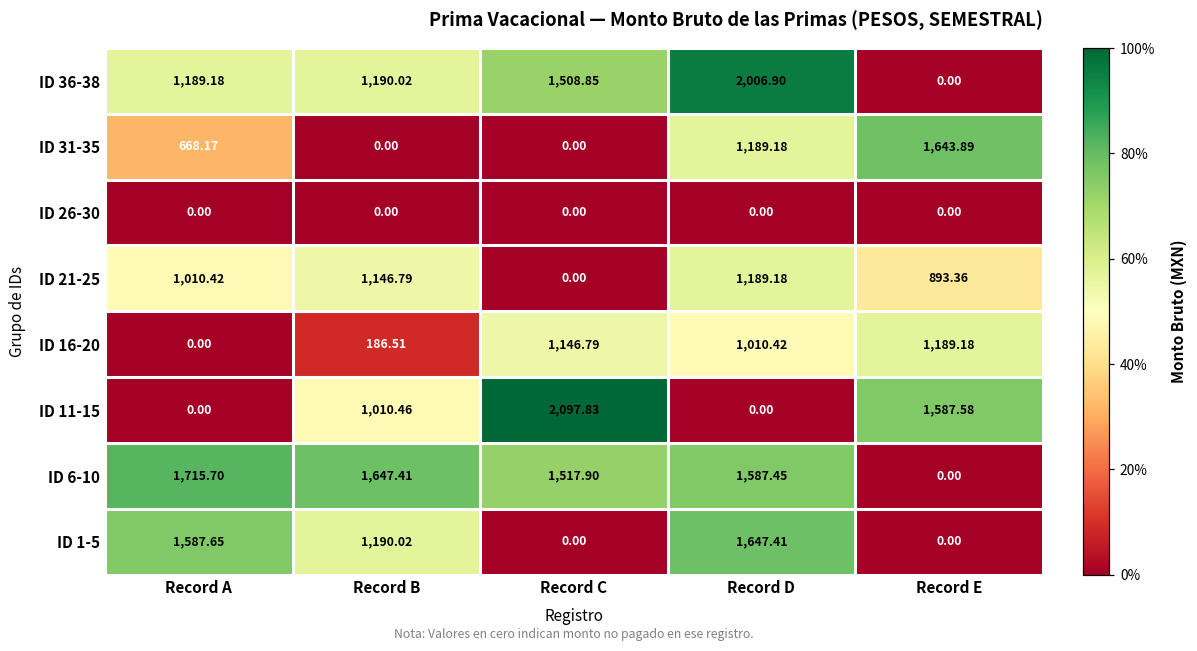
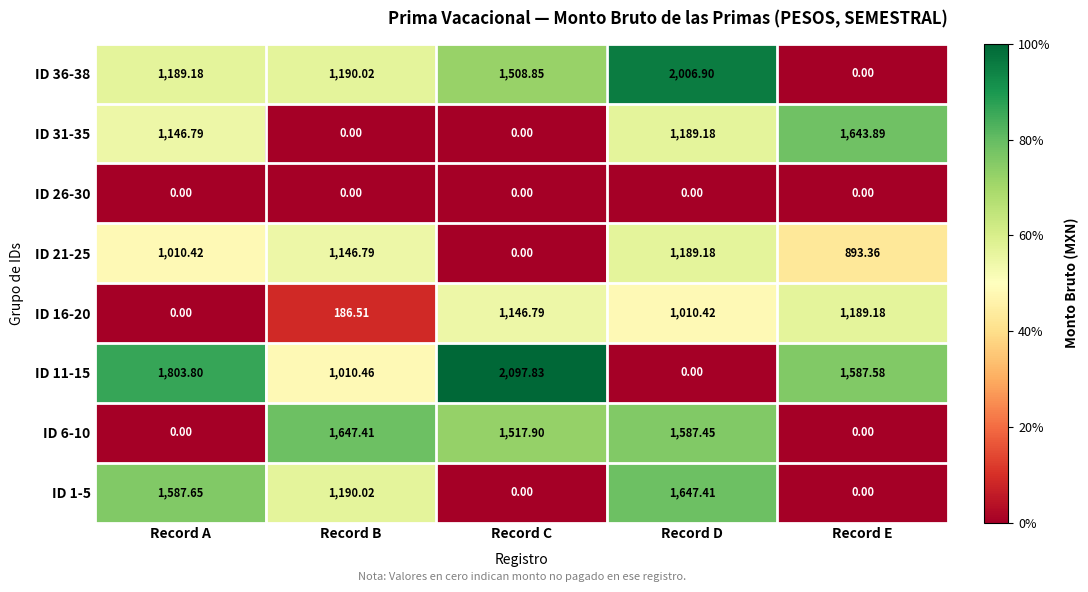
  {
    "ID 36-38": {
      "Record A": "1,189.18",
      "Record B": "1,190.02",
      "Record C": "1,508.85",
      "Record D": "2,006.90",
      "Record E": "0.00"
    },
    "ID 31-35": {
-     "Record A": "668.17",
+     "Record A": "1,146.79",
      "Record B": "0.00",
      "Record C": "0.00",
      "Record D": "1,189.18",
      "Record E": "1,643.89"
    },
    "ID 26-30": {
      "Record A": "0.00",
      "Record B": "0.00",
      "Record C": "0.00",
      "Record D": "0.00",
      "Record E": "0.00"
    },
    "ID 21-25": {
      "Record A": "1,010.42",
      "Record B": "1,146.79",
      "Record C": "0.00",
      "Record D": "1,189.18",
      "Record E": "893.36"
    },
    "ID 16-20": {
      "Record A": "0.00",
      "Record B": "186.51",
      "Record C": "1,146.79",
      "Record D": "1,010.42",
      "Record E": "1,189.18"
    },
    "ID 11-15": {
-     "Record A": "0.00",
+     "Record A": "1,803.80",
      "Record B": "1,010.46",
      "Record C": "2,097.83",
      "Record D": "0.00",
      "Record E": "1,587.58"
    },
    "ID 6-10": {
-     "Record A": "1,715.70",
+     "Record A": "0.00",
      "Record B": "1,647.41",
      "Record C": "1,517.90",
      "Record D": "1,587.45",
      "Record E": "0.00"
    },
    "ID 1-5": {
      "Record A": "1,587.65",
      "Record B": "1,190.02",
      "Record C": "0.00",
      "Record D": "1,647.41",
      "Record E": "0.00"
    }
  }
